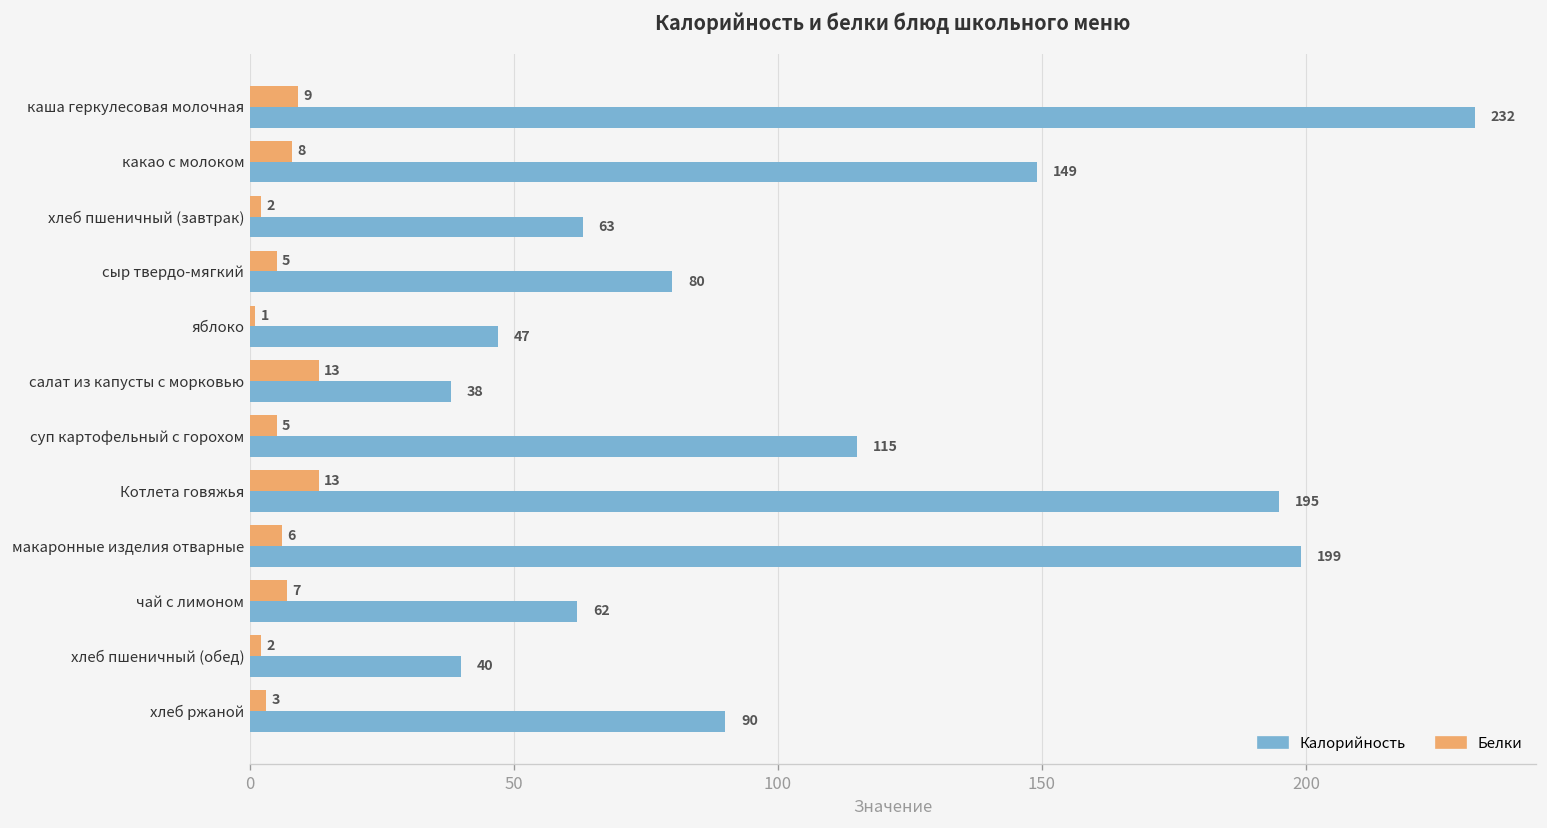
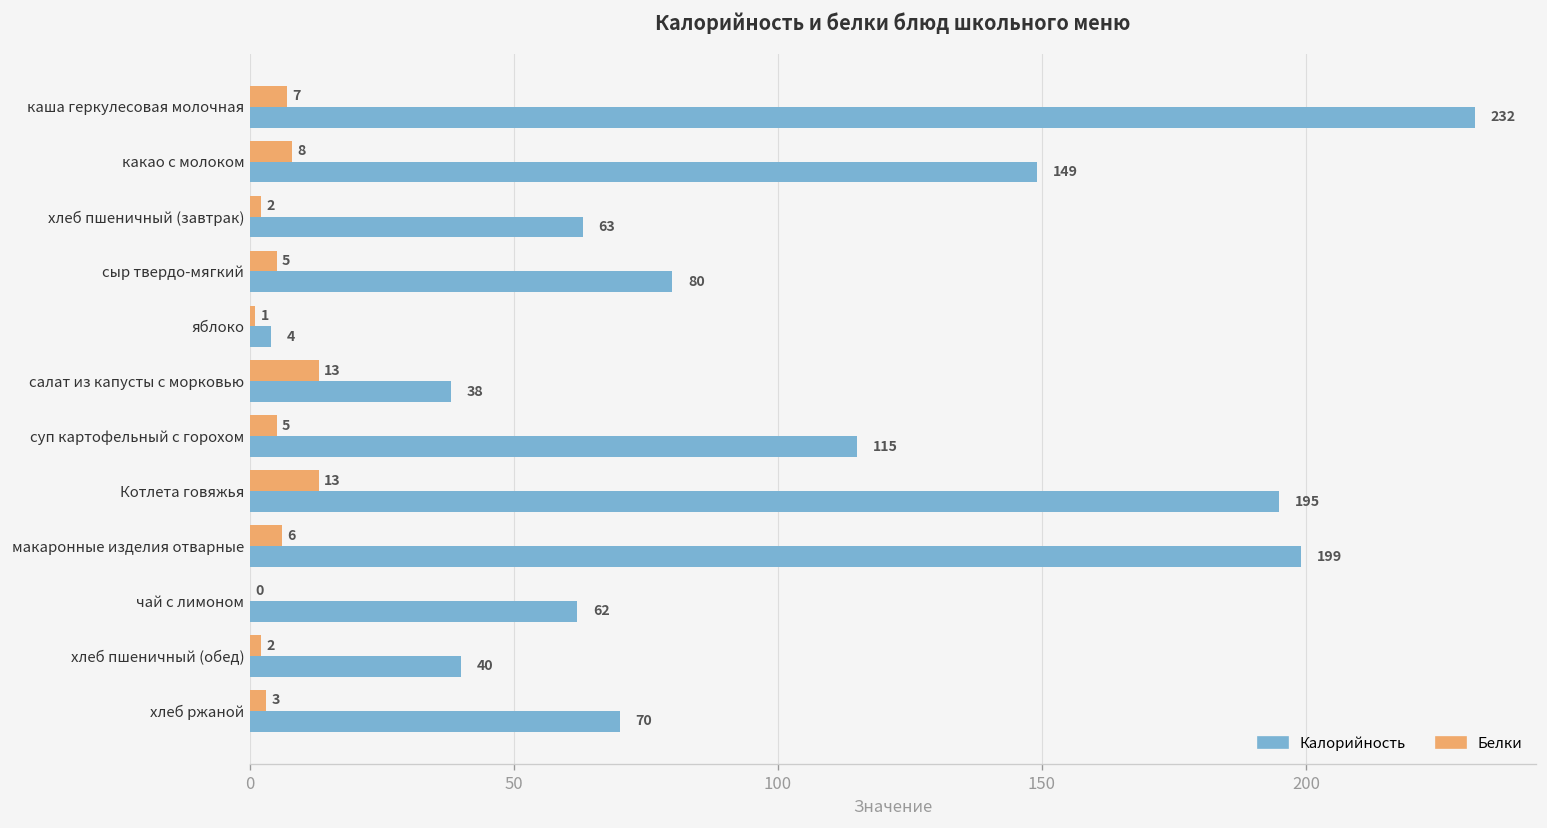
  {
    "Калорийность": {
      "каша геркулесовая молочная": 232,
      "какао с молоком": 149,
      "хлеб пшеничный (завтрак)": 63,
      "сыр твердо-мягкий": 80,
-     "яблоко": 47,
+     "яблоко": 4,
      "салат из капусты с морковью": 38,
      "суп картофельный с горохом": 115,
      "Котлета говяжья": 195,
      "макаронные изделия отварные": 199,
      "чай с лимоном": 62,
      "хлеб пшеничный (обед)": 40,
-     "хлеб ржаной": 90
+     "хлеб ржаной": 70
    },
    "Белки": {
-     "каша геркулесовая молочная": 9,
+     "каша геркулесовая молочная": 7,
      "какао с молоком": 8,
      "хлеб пшеничный (завтрак)": 2,
      "сыр твердо-мягкий": 5,
      "яблоко": 1,
      "салат из капусты с морковью": 13,
      "суп картофельный с горохом": 5,
      "Котлета говяжья": 13,
      "макаронные изделия отварные": 6,
-     "чай с лимоном": 7,
+     "чай с лимоном": 0,
      "хлеб пшеничный (обед)": 2,
      "хлеб ржаной": 3
    }
  }
